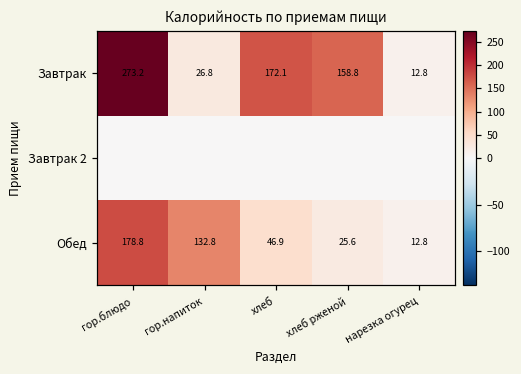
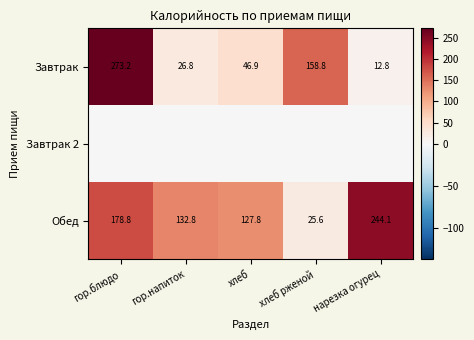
  {
    "Завтрак": {
      "гор.блюдо": 273.2,
      "гор.напиток": 26.8,
-     "хлеб": 172.1,
+     "хлеб": 46.9,
      "хлеб рженой": 158.8,
      "нарезка огурец": 12.8
    },
    "Обед": {
      "гор.блюдо": 178.8,
      "гор.напиток": 132.8,
-     "хлеб": 46.9,
+     "хлеб": 127.8,
      "хлеб рженой": 25.6,
-     "нарезка огурец": 12.8
+     "нарезка огурец": 244.1
    }
  }
